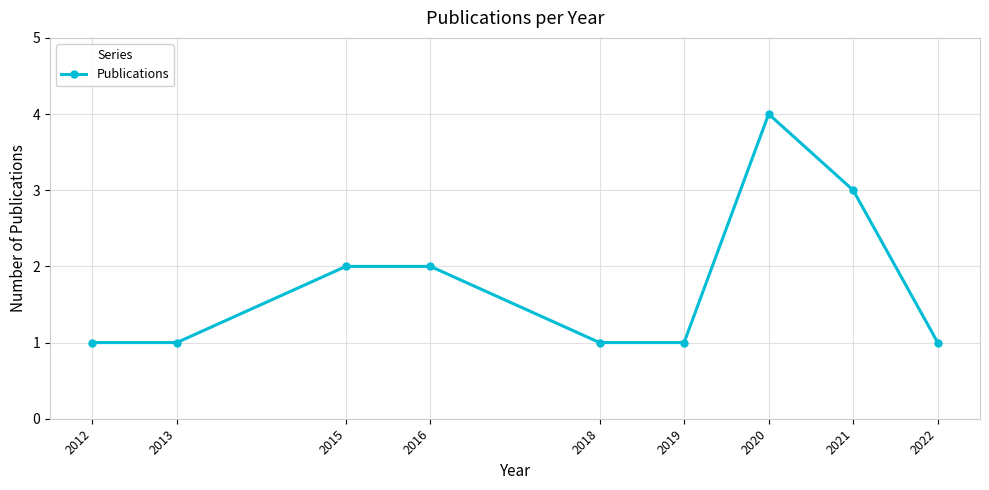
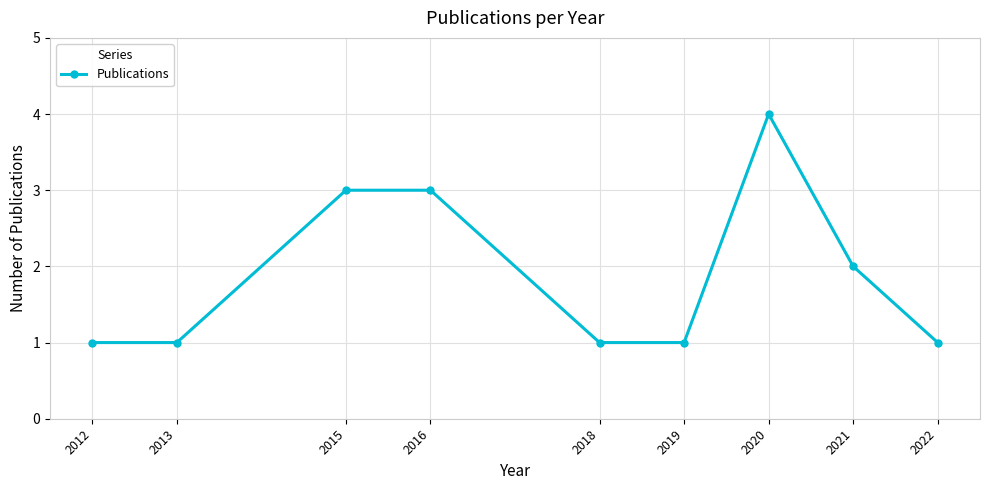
  {
    "2012": 1,
    "2013": 1,
-   "2015": 2,
-   "2016": 2,
+   "2015": 3,
+   "2016": 3,
    "2018": 1,
    "2019": 1,
    "2020": 4,
-   "2021": 3,
+   "2021": 2,
    "2022": 1
  }
